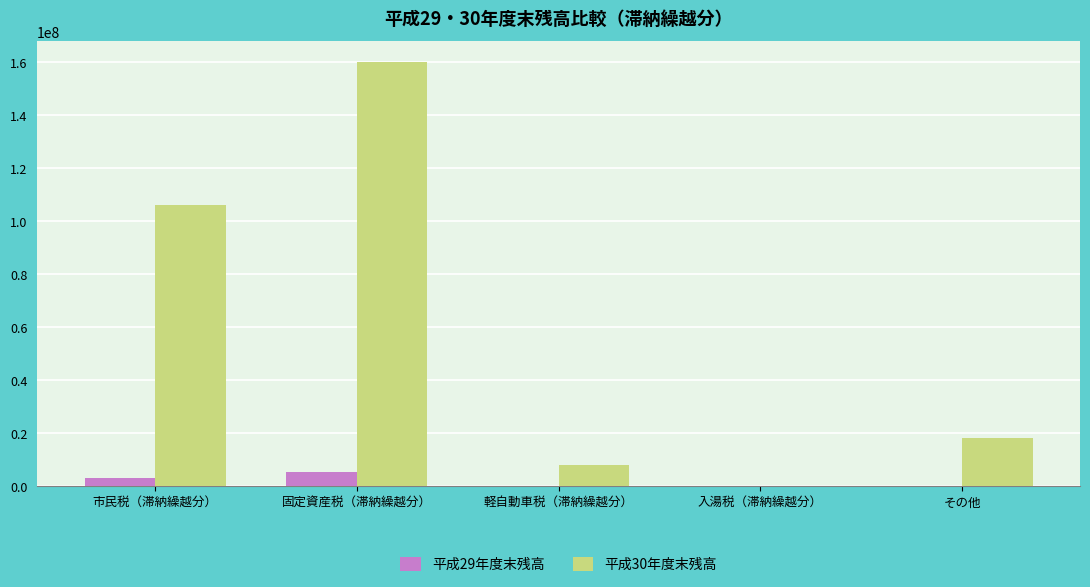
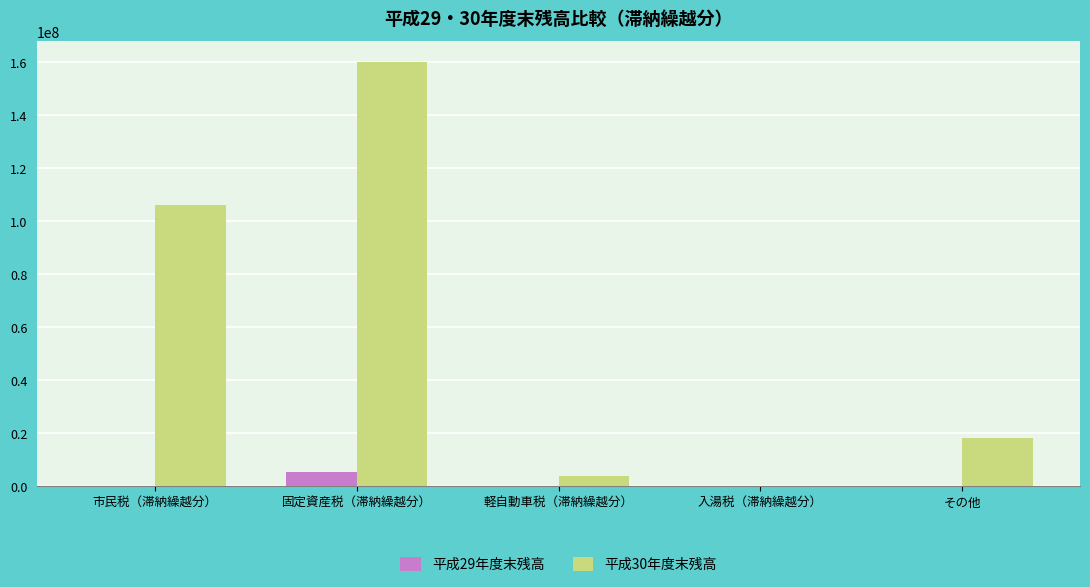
  {
    "平成29年度末残高": {
-     "市民税（滞納繰越分）": 3000000,
+     "市民税（滞納繰越分）": 0,
      "固定資産税（滞納繰越分）": 5000000
    },
    "平成30年度末残高": {
      "市民税（滞納繰越分）": 106000000,
      "固定資産税（滞納繰越分）": 160000000,
-     "軽自動車税（滞納繰越分）": 8000000,
+     "軽自動車税（滞納繰越分）": 4000000,
      "入湯税（滞納繰越分）": 0,
      "その他": 18000000
    }
  }
